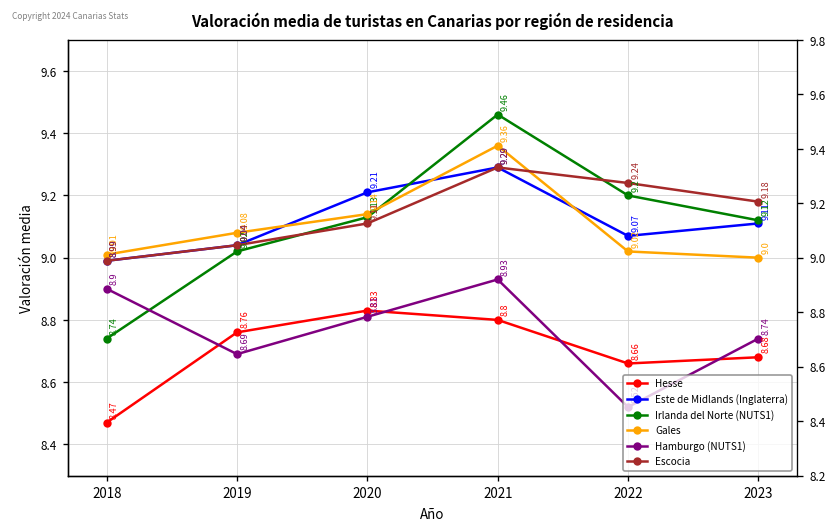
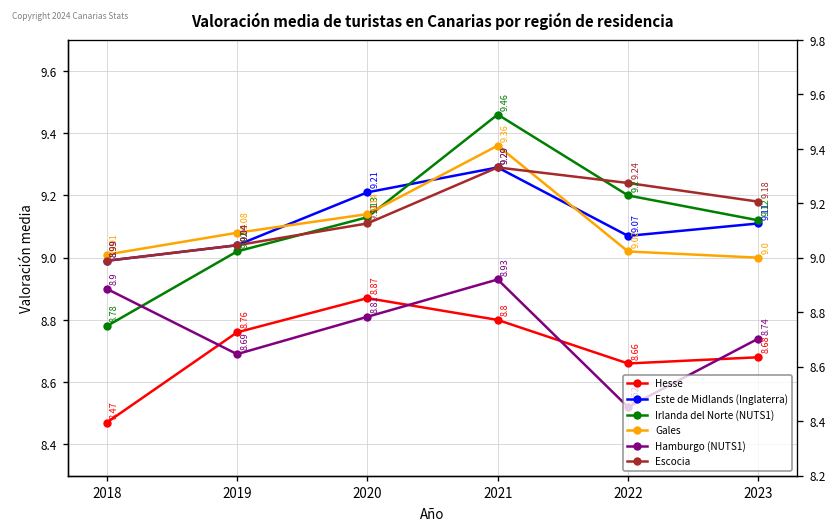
  {
    "Hesse": {
      "2018": 8.47,
      "2019": 8.76,
-     "2020": 8.83,
+     "2020": 8.87,
      "2021": 8.8,
      "2022": 8.66,
      "2023": 8.68
    },
    "Este de Midlands (Inglaterra)": {
      "2020": 9.21,
      "2022": 9.07
    },
    "Irlanda del Norte (NUTS1)": {
-     "2018": 8.74,
+     "2018": 8.78,
      "2021": 9.46
    },
    "Gales": {
      "2021": 9.36,
      "2022": 9.02,
      "2023": 9.0
    },
    "Hamburgo (NUTS1)": {
      "2018": 8.9,
      "2019": 8.69,
      "2021": 8.93,
      "2023": 8.74
    },
    "Escocia": {
      "2022": 9.2,
      "2023": 9.18
    }
  }
